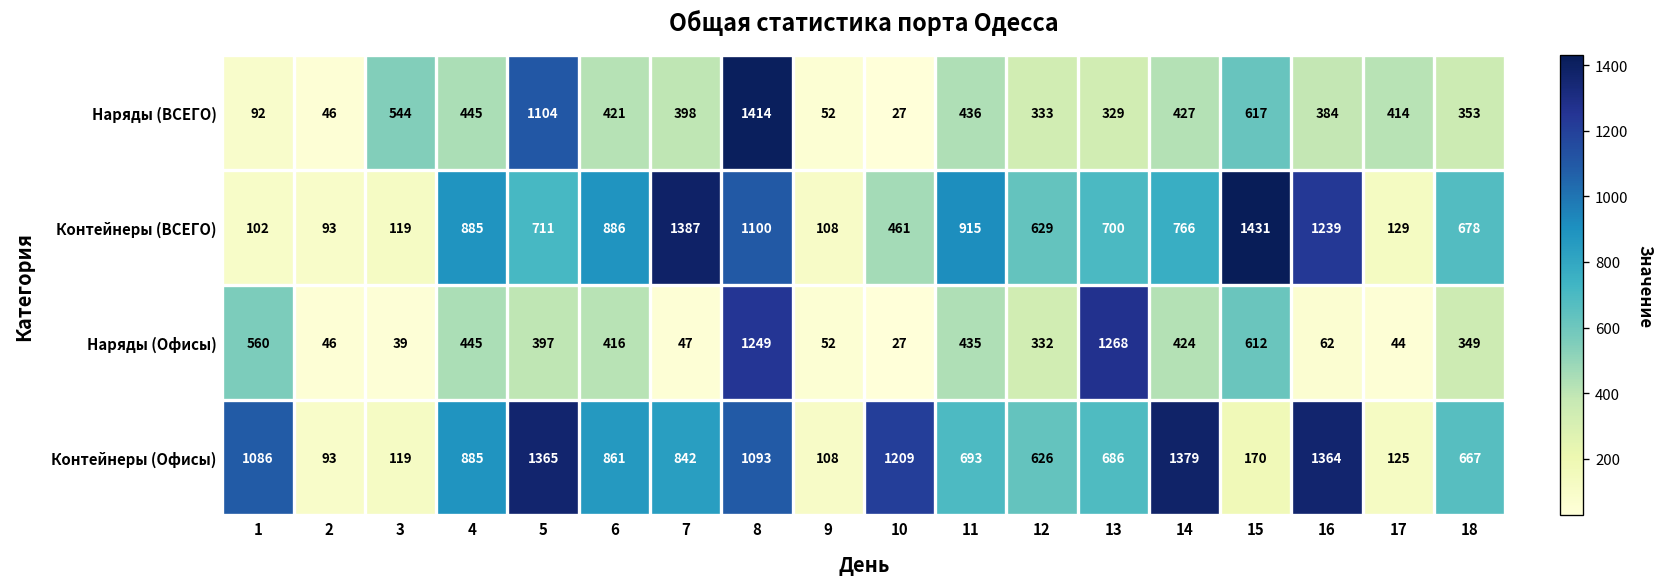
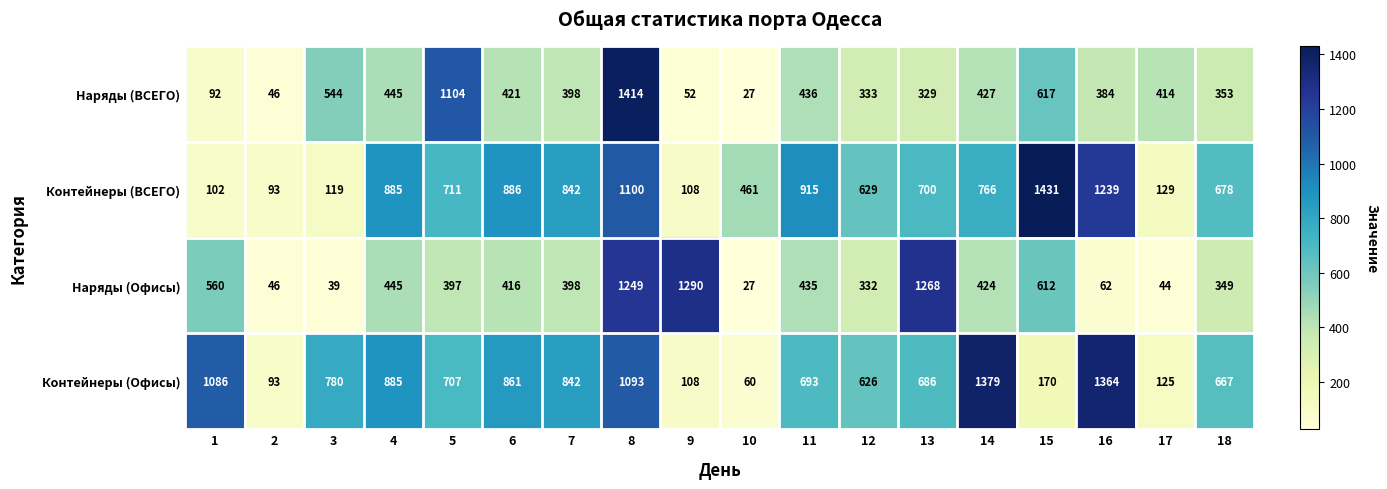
  {
    "Наряды (ВСЕГО)": {
      "1": 92,
      "2": 46,
      "3": 544,
      "4": 445,
      "5": 1104,
      "6": 421,
      "7": 398,
      "8": 1414,
      "9": 52,
      "10": 27,
      "11": 436,
      "12": 333,
      "13": 329,
      "14": 427,
      "15": 617,
      "16": 384,
      "17": 414,
      "18": 353
    },
    "Контейнеры (ВСЕГО)": {
      "1": 102,
      "2": 93,
      "3": 119,
      "4": 885,
      "5": 711,
      "6": 886,
-     "7": 1387,
+     "7": 842,
      "8": 1100,
      "9": 108,
      "10": 461,
      "11": 915,
      "12": 629,
      "13": 700,
      "14": 766,
      "15": 1431,
      "16": 1239,
      "17": 129,
      "18": 678
    },
    "Наряды (Офисы)": {
      "1": 560,
      "2": 46,
      "3": 39,
      "4": 445,
      "5": 397,
      "6": 416,
-     "7": 47,
+     "7": 398,
      "8": 1249,
-     "9": 52,
+     "9": 1290,
      "10": 27,
      "11": 435,
      "12": 332,
      "13": 1268,
      "14": 424,
      "15": 612,
      "16": 62,
      "17": 44,
      "18": 349
    },
    "Контейнеры (Офисы)": {
      "1": 1086,
      "2": 93,
-     "3": 119,
+     "3": 780,
      "4": 885,
-     "5": 1365,
+     "5": 707,
      "6": 861,
      "7": 842,
      "8": 1093,
      "9": 108,
-     "10": 1209,
+     "10": 60,
      "11": 693,
      "12": 626,
      "13": 686,
      "14": 1379,
      "15": 170,
      "16": 1364,
      "17": 125,
      "18": 667
    }
  }
